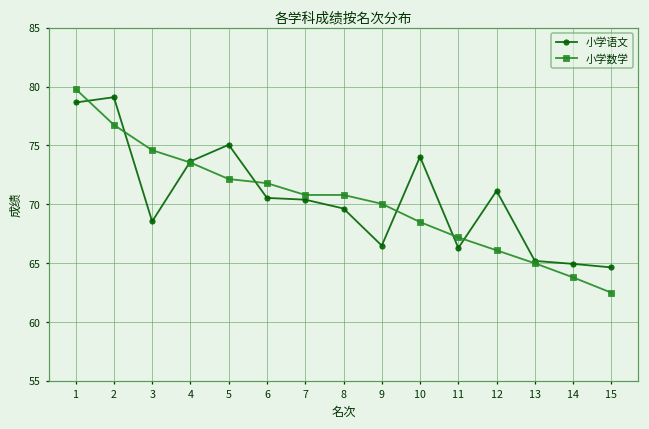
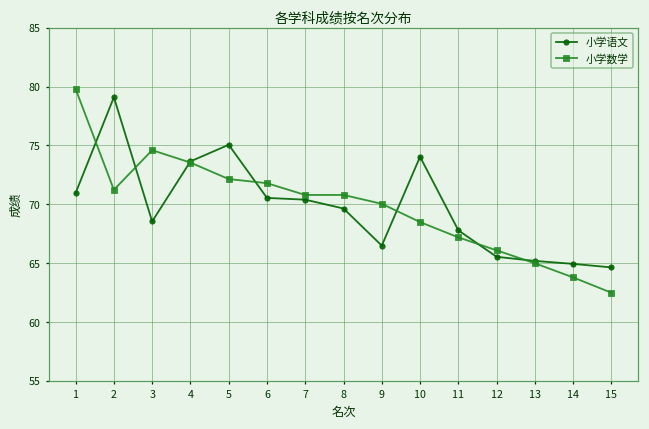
  {
    "小学语文": {
-     "1": 78.7,
+     "1": 71.0,
      "2": 79.1,
      "3": 68.6,
      "5": 75.1,
      "6": 70.6,
      "7": 70.4,
      "8": 69.7,
      "9": 66.5,
      "10": 74.0,
-     "11": 66.3,
-     "12": 71.2,
+     "11": 67.8,
+     "12": 65.6,
      "14": 65.0,
      "15": 64.7
    },
    "小学数学": {
      "1": 79.8,
-     "2": 76.8,
+     "2": 71.2,
      "3": 74.6,
      "5": 72.2,
      "6": 71.8,
      "7": 70.8,
      "8": 70.8,
      "9": 70.1,
      "10": 68.5,
      "11": 67.2,
      "12": 66.1,
      "14": 63.8,
      "15": 62.5
    }
  }
